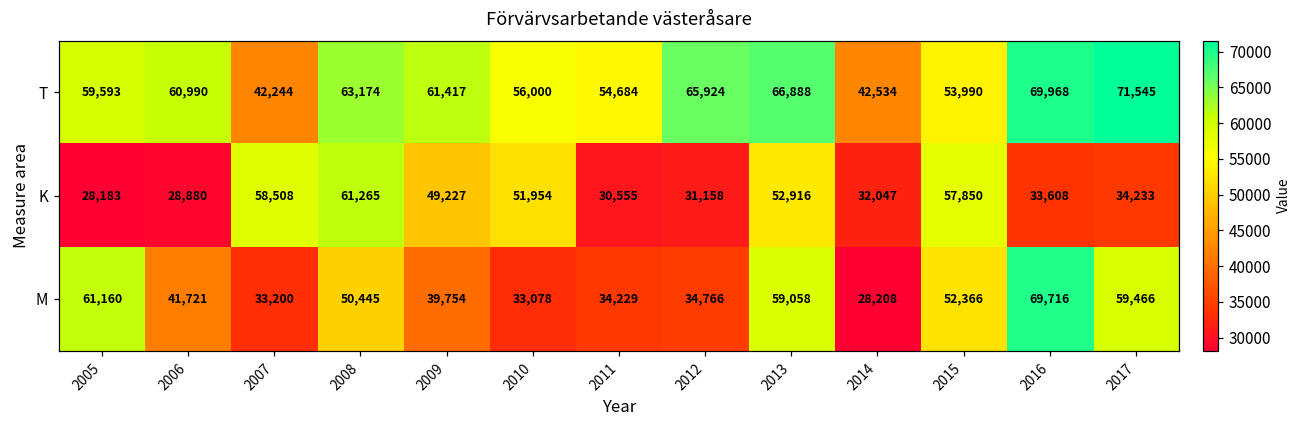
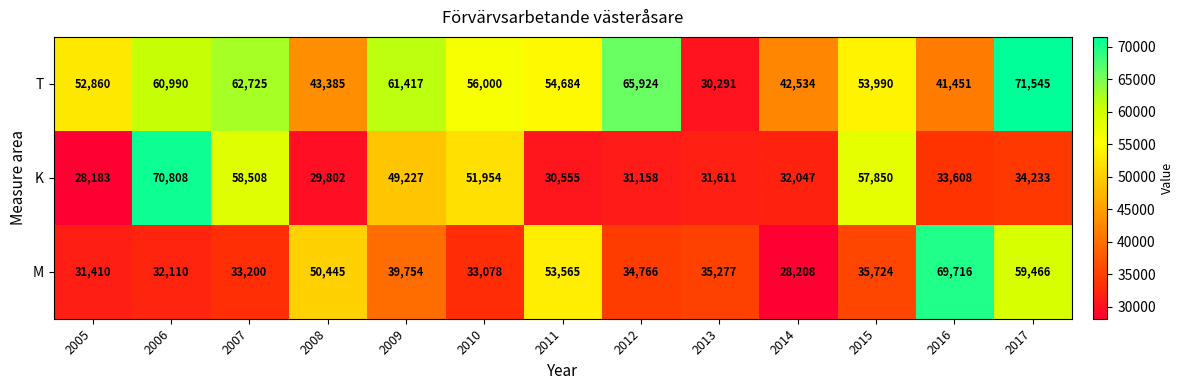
  {
    "T": {
-     "2005": "59,593",
+     "2005": "52,860",
      "2006": "60,990",
-     "2007": "42,244",
-     "2008": "63,174",
+     "2007": "62,725",
+     "2008": "43,385",
      "2009": "61,417",
      "2010": "56,000",
      "2011": "54,684",
      "2012": "65,924",
-     "2013": "66,888",
+     "2013": "30,291",
      "2014": "42,534",
      "2015": "53,990",
-     "2016": "69,968",
+     "2016": "41,451",
      "2017": "71,545"
    },
    "K": {
      "2005": "28,183",
-     "2006": "28,880",
+     "2006": "70,808",
      "2007": "58,508",
-     "2008": "61,265",
+     "2008": "29,802",
      "2009": "49,227",
      "2010": "51,954",
      "2011": "30,555",
      "2012": "31,158",
-     "2013": "52,916",
+     "2013": "31,611",
      "2014": "32,047",
      "2015": "57,850",
      "2016": "33,608",
      "2017": "34,233"
    },
    "M": {
-     "2005": "61,160",
-     "2006": "41,721",
+     "2005": "31,410",
+     "2006": "32,110",
      "2007": "33,200",
      "2008": "50,445",
      "2009": "39,754",
      "2010": "33,078",
-     "2011": "34,229",
+     "2011": "53,565",
      "2012": "34,766",
-     "2013": "59,058",
+     "2013": "35,277",
      "2014": "28,208",
-     "2015": "52,366",
+     "2015": "35,724",
      "2016": "69,716",
      "2017": "59,466"
    }
  }
